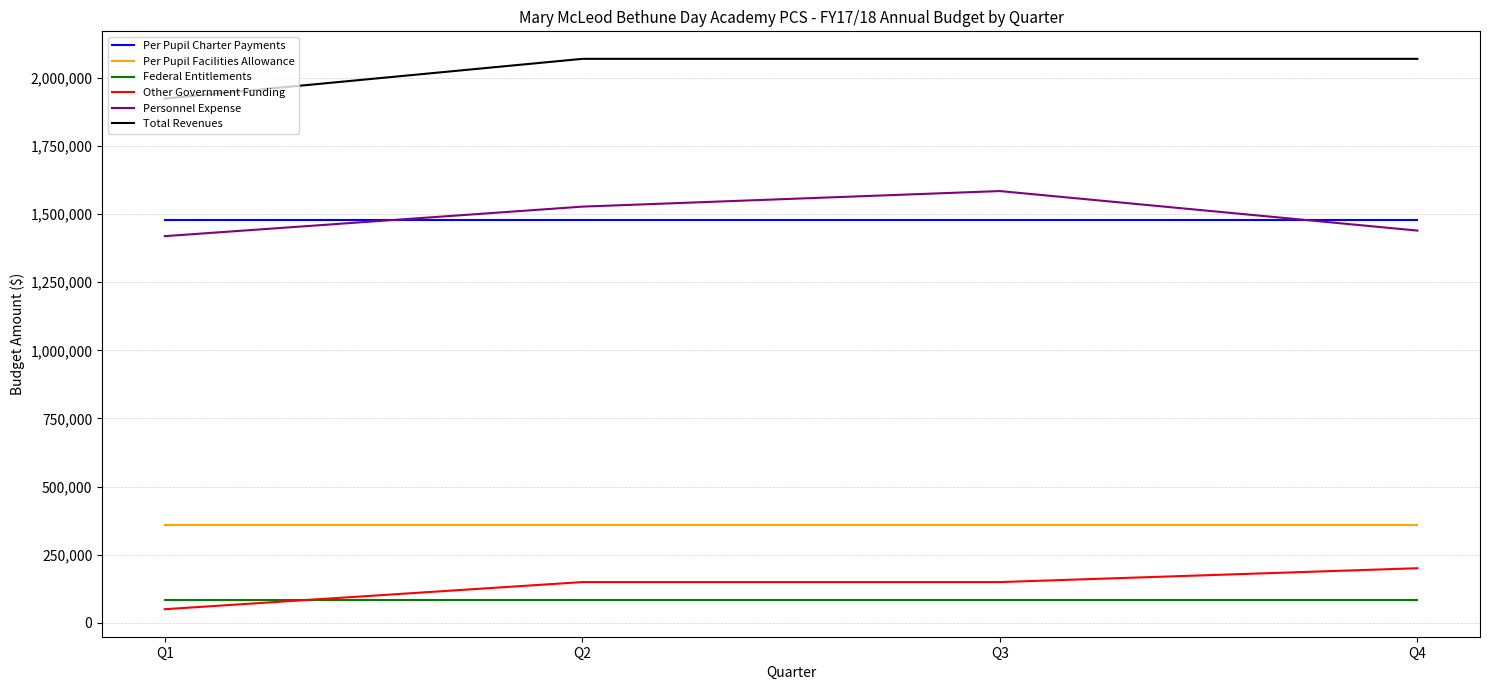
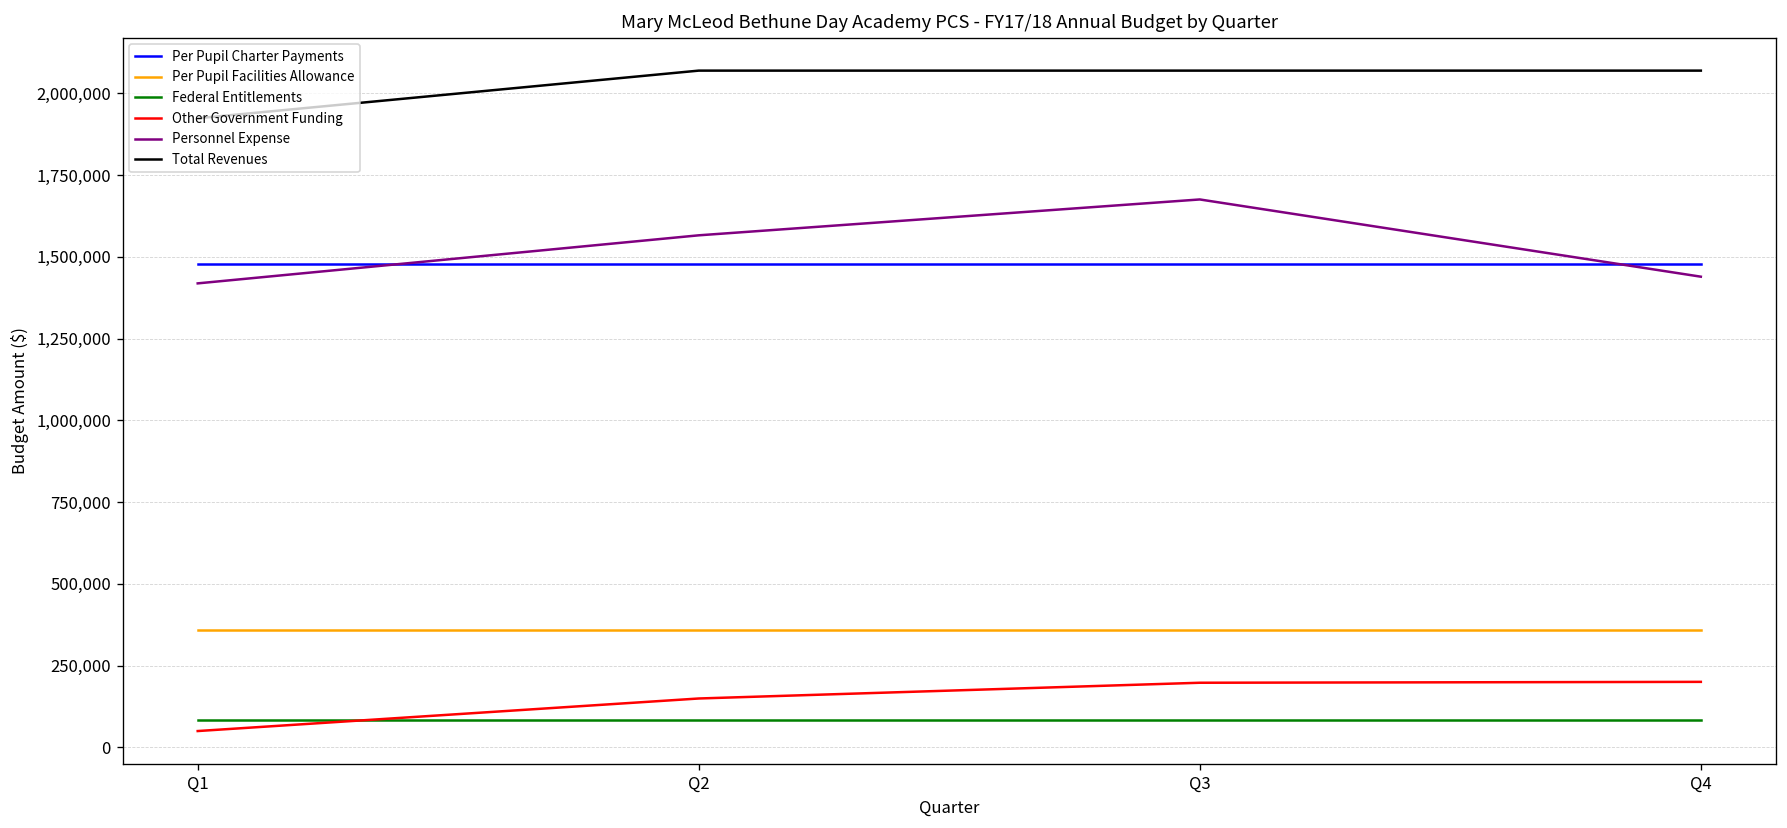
  {
    "Per Pupil Charter Payments": {
      "Q1": "1,480,000",
      "Q2": "1,480,000",
      "Q3": "1,480,000",
      "Q4": "1,480,000"
    },
    "Per Pupil Facilities Allowance": {
      "Q1": "360,000",
      "Q2": "360,000",
      "Q3": "360,000",
      "Q4": "360,000"
    },
    "Federal Entitlements": {
      "Q1": "80,000",
      "Q2": "80,000",
      "Q3": "80,000",
      "Q4": "80,000"
    },
    "Other Government Funding": {
      "Q1": "50,000",
      "Q2": "150,000",
-     "Q3": "150,000",
+     "Q3": "200,000",
      "Q4": "200,000"
    },
    "Personnel Expense": {
      "Q1": "1,420,000",
-     "Q2": "1,530,000",
-     "Q3": "1,580,000",
+     "Q2": "1,570,000",
+     "Q3": "1,680,000",
      "Q4": "1,440,000"
    },
    "Total Revenues": {
      "Q2": "2,070,000",
      "Q3": "2,070,000",
      "Q4": "2,070,000"
    }
  }
